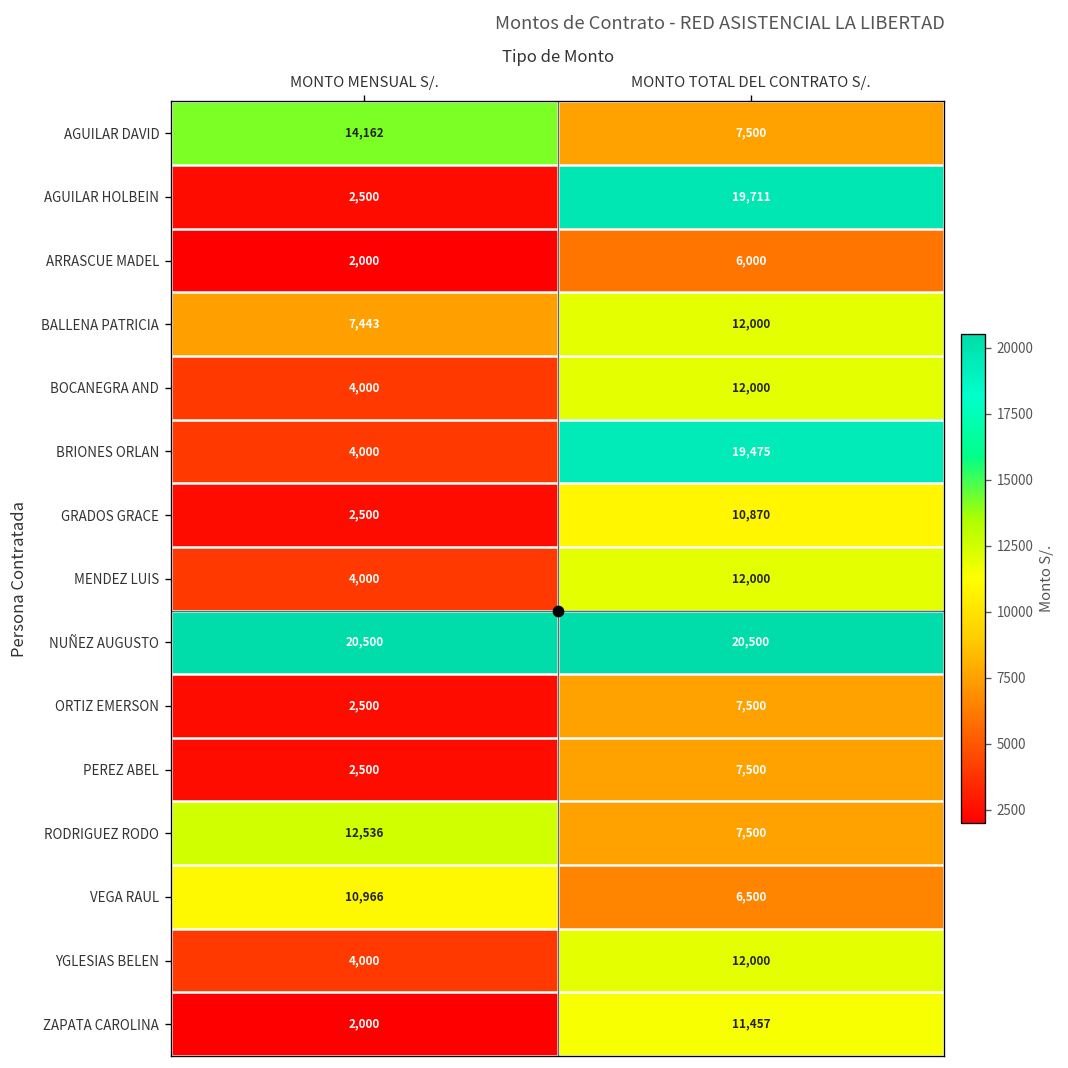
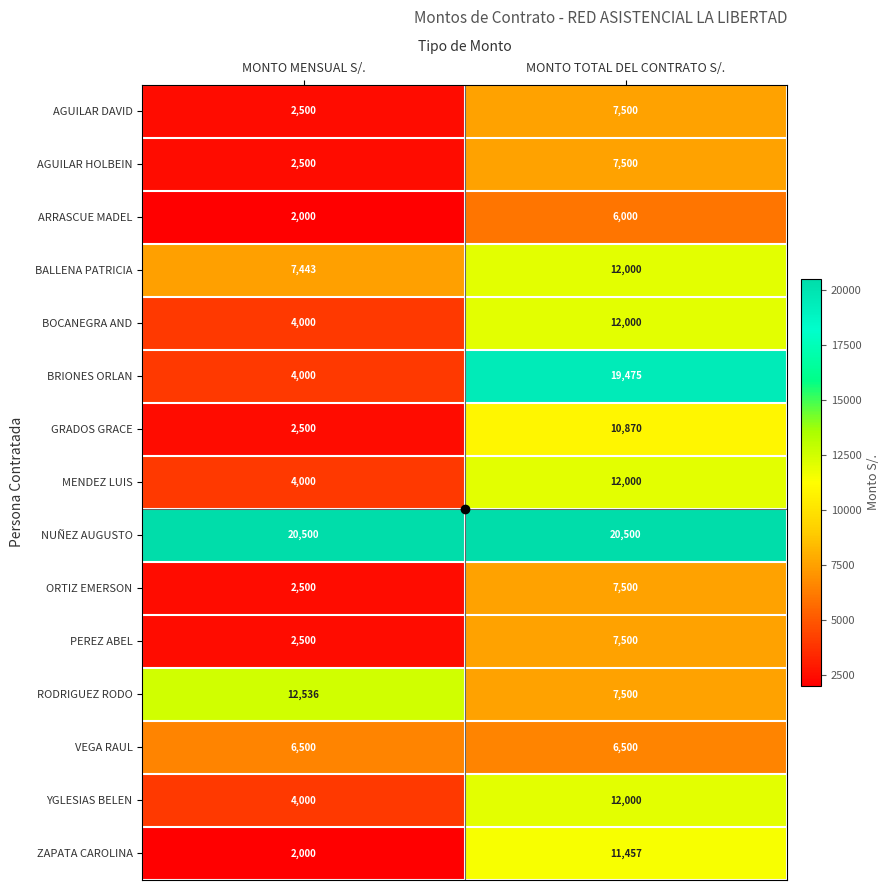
  {
    "AGUILAR DAVID": {
-     "MONTO MENSUAL S/.": "14,162",
+     "MONTO MENSUAL S/.": "2,500",
      "MONTO TOTAL DEL CONTRATO S/.": "7,500"
    },
    "AGUILAR HOLBEIN": {
      "MONTO MENSUAL S/.": "2,500",
-     "MONTO TOTAL DEL CONTRATO S/.": "19,711"
+     "MONTO TOTAL DEL CONTRATO S/.": "7,500"
    },
    "ARRASCUE MADEL": {
      "MONTO MENSUAL S/.": "2,000",
      "MONTO TOTAL DEL CONTRATO S/.": "6,000"
    },
    "BALLENA PATRICIA": {
      "MONTO MENSUAL S/.": "7,443",
      "MONTO TOTAL DEL CONTRATO S/.": "12,000"
    },
    "BOCANEGRA AND": {
      "MONTO MENSUAL S/.": "4,000",
      "MONTO TOTAL DEL CONTRATO S/.": "12,000"
    },
    "BRIONES ORLAN": {
      "MONTO MENSUAL S/.": "4,000",
      "MONTO TOTAL DEL CONTRATO S/.": "19,475"
    },
    "GRADOS GRACE": {
      "MONTO MENSUAL S/.": "2,500",
      "MONTO TOTAL DEL CONTRATO S/.": "10,870"
    },
    "MENDEZ LUIS": {
      "MONTO MENSUAL S/.": "4,000",
      "MONTO TOTAL DEL CONTRATO S/.": "12,000"
    },
    "NUÑEZ AUGUSTO": {
      "MONTO MENSUAL S/.": "20,500",
      "MONTO TOTAL DEL CONTRATO S/.": "20,500"
    },
    "ORTIZ EMERSON": {
      "MONTO MENSUAL S/.": "2,500",
      "MONTO TOTAL DEL CONTRATO S/.": "7,500"
    },
    "PEREZ ABEL": {
      "MONTO MENSUAL S/.": "2,500",
      "MONTO TOTAL DEL CONTRATO S/.": "7,500"
    },
    "RODRIGUEZ RODO": {
      "MONTO MENSUAL S/.": "12,536",
      "MONTO TOTAL DEL CONTRATO S/.": "7,500"
    },
    "VEGA RAUL": {
-     "MONTO MENSUAL S/.": "10,966",
+     "MONTO MENSUAL S/.": "6,500",
      "MONTO TOTAL DEL CONTRATO S/.": "6,500"
    },
    "YGLESIAS BELEN": {
      "MONTO MENSUAL S/.": "4,000",
      "MONTO TOTAL DEL CONTRATO S/.": "12,000"
    },
    "ZAPATA CAROLINA": {
      "MONTO MENSUAL S/.": "2,000",
      "MONTO TOTAL DEL CONTRATO S/.": "11,457"
    }
  }
